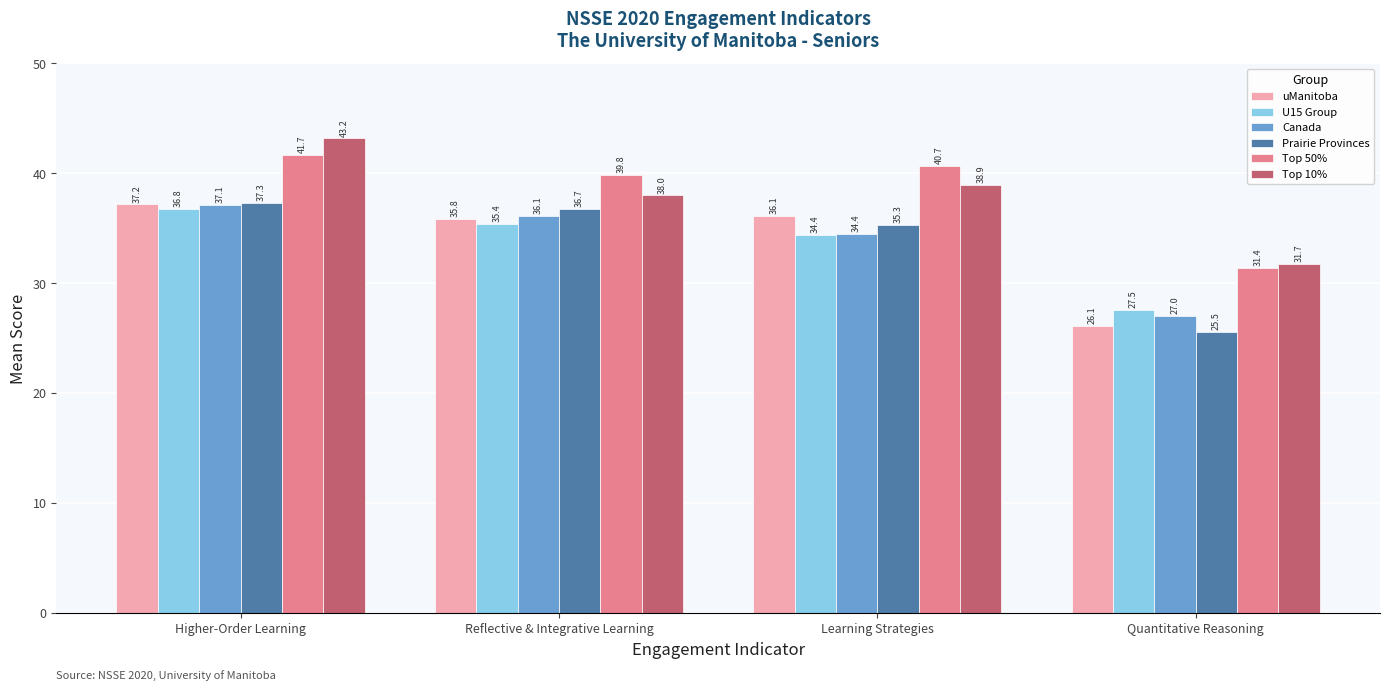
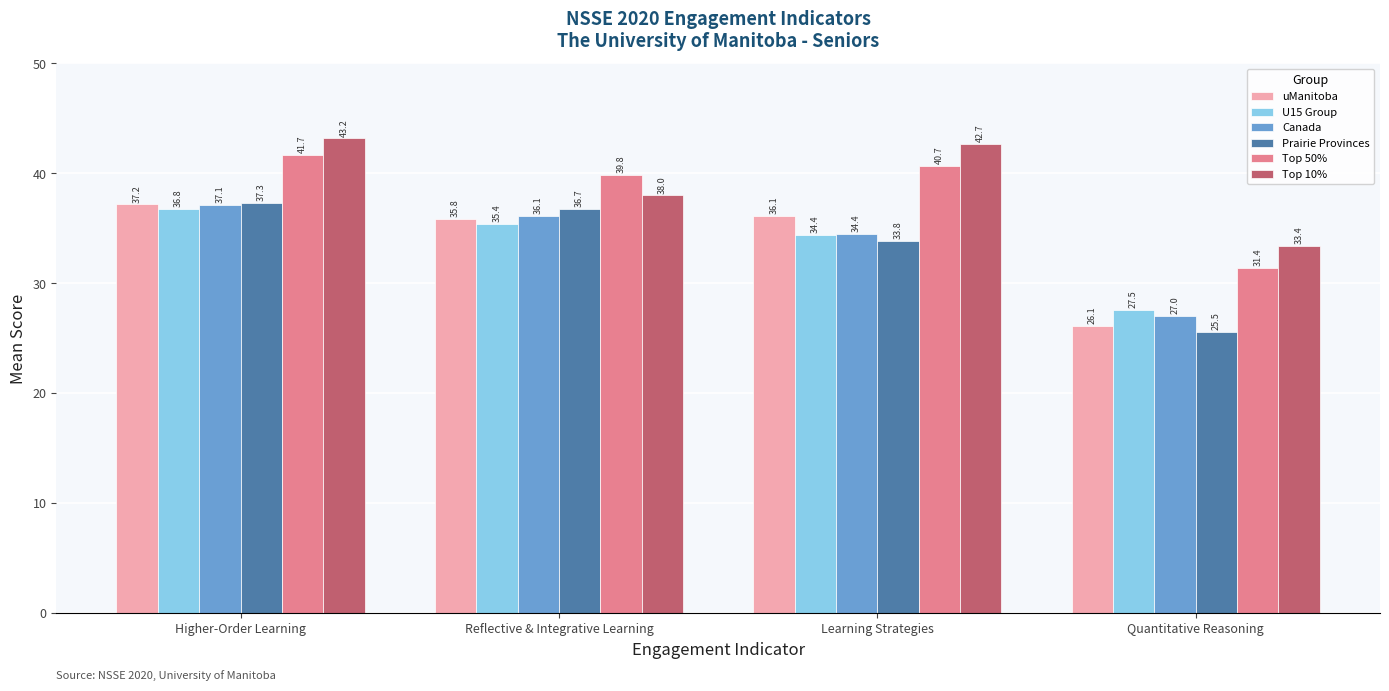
  {
    "Prairie Provinces": {
      "Higher-Order Learning": 37.3,
      "Reflective & Integrative Learning": 36.7,
-     "Learning Strategies": 35.3,
+     "Learning Strategies": 33.8,
      "Quantitative Reasoning": 25.5
    },
    "Top 10%": {
      "Higher-Order Learning": 43.2,
      "Reflective & Integrative Learning": 38.0,
-     "Learning Strategies": 38.9,
-     "Quantitative Reasoning": 31.7
+     "Learning Strategies": 42.7,
+     "Quantitative Reasoning": 33.4
    }
  }
